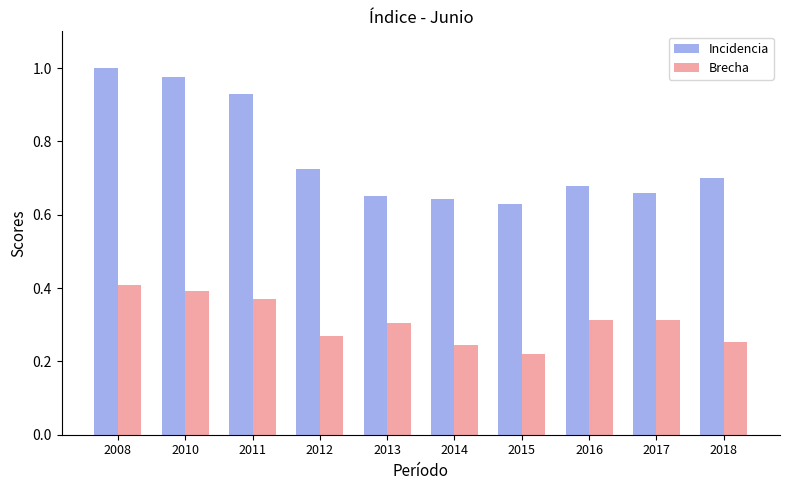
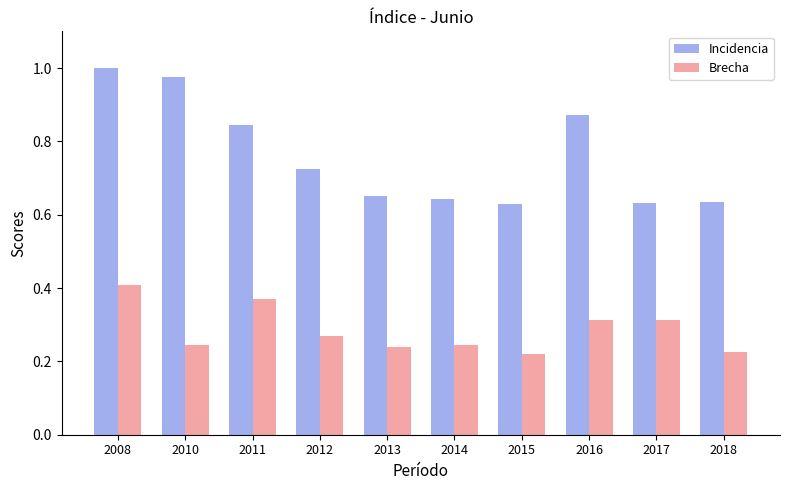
  {
    "Incidencia": {
      "2008": 1.00,
      "2010": 0.98,
-     "2011": 0.93,
+     "2011": 0.85,
      "2012": 0.72,
      "2013": 0.65,
      "2014": 0.64,
      "2015": 0.63,
-     "2016": 0.68,
-     "2017": 0.66,
-     "2018": 0.70
+     "2016": 0.87,
+     "2017": 0.63,
+     "2018": 0.63
    },
    "Brecha": {
      "2008": 0.41,
-     "2010": 0.39,
+     "2010": 0.24,
      "2011": 0.37,
      "2012": 0.27,
-     "2013": 0.31,
+     "2013": 0.24,
      "2014": 0.24,
      "2015": 0.22,
      "2016": 0.31,
      "2017": 0.31,
-     "2018": 0.25
+     "2018": 0.23
    }
  }
